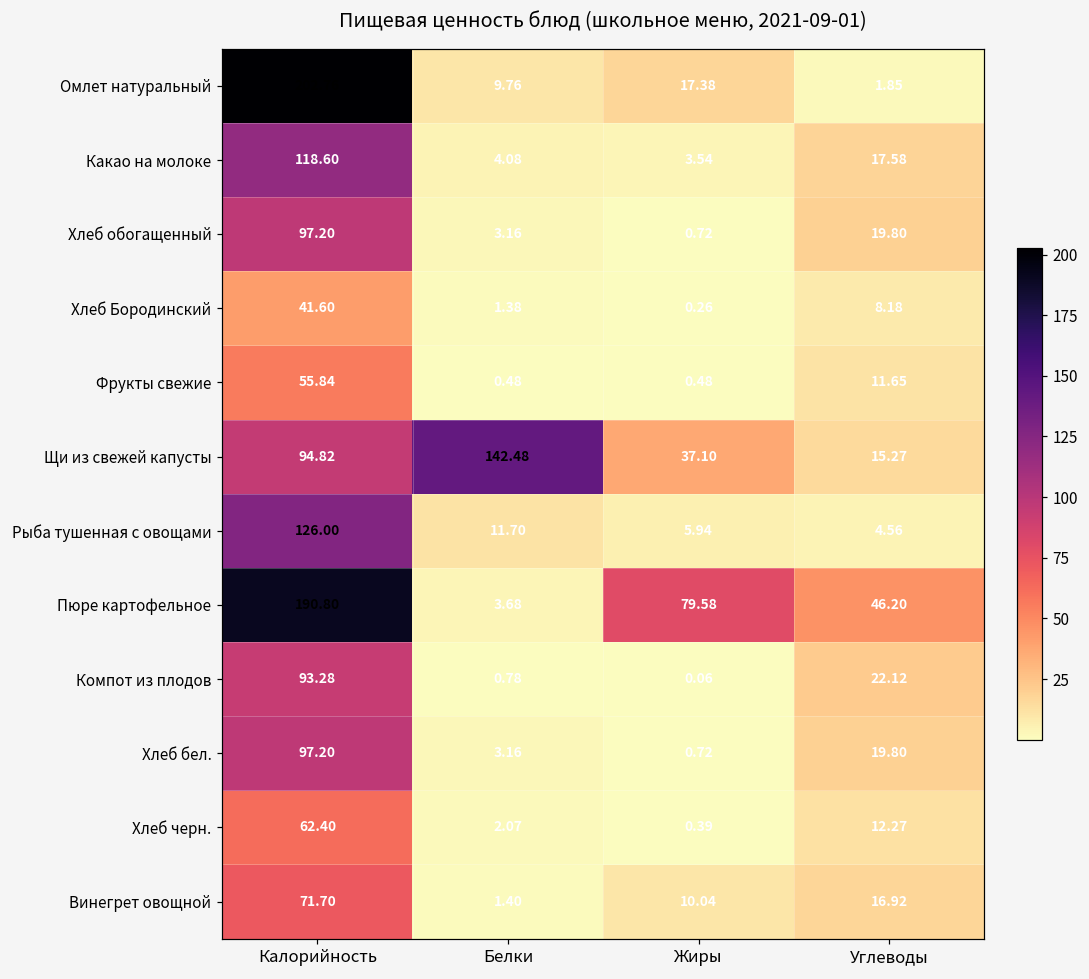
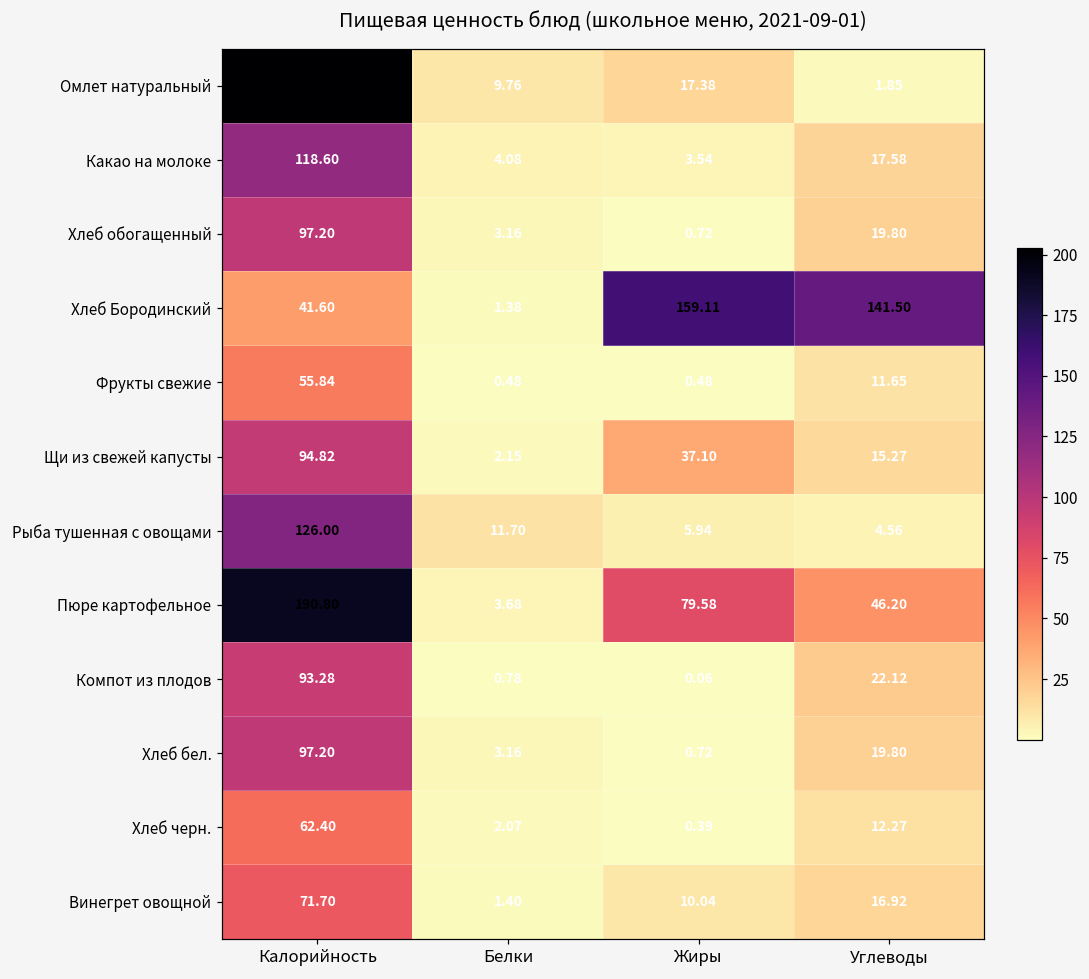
  {
    "Омлет натуральный": {
      "Белки": 9.76,
      "Жиры": 17.38,
      "Углеводы": 1.85
    },
    "Какао на молоке": {
      "Калорийность": 118.60,
      "Белки": 4.08,
      "Жиры": 3.54,
      "Углеводы": 17.58
    },
    "Хлеб обогащенный": {
      "Калорийность": 97.20,
      "Белки": 3.16,
      "Жиры": 0.72,
      "Углеводы": 19.80
    },
    "Хлеб Бородинский": {
      "Калорийность": 41.60,
      "Белки": 1.38,
-     "Жиры": 0.26,
-     "Углеводы": 8.18
+     "Жиры": 159.11,
+     "Углеводы": 141.50
    },
    "Фрукты свежие": {
      "Калорийность": 55.84,
      "Белки": 0.48,
      "Жиры": 0.48,
      "Углеводы": 11.65
    },
    "Щи из свежей капусты": {
      "Калорийность": 94.82,
-     "Белки": 142.48,
+     "Белки": 2.15,
      "Жиры": 37.10,
      "Углеводы": 15.27
    },
    "Рыба тушенная с овощами": {
      "Калорийность": 126.00,
      "Белки": 11.70,
      "Жиры": 5.94,
      "Углеводы": 4.56
    },
    "Пюре картофельное": {
      "Белки": 3.68,
      "Жиры": 79.58,
      "Углеводы": 46.20
    },
    "Компот из плодов": {
      "Калорийность": 93.28,
      "Белки": 0.78,
      "Жиры": 0.06,
      "Углеводы": 22.12
    },
    "Хлеб бел.": {
      "Калорийность": 97.20,
      "Белки": 3.16,
      "Жиры": 0.72,
      "Углеводы": 19.80
    },
    "Хлеб черн.": {
      "Калорийность": 62.40,
      "Белки": 2.07,
      "Жиры": 0.39,
      "Углеводы": 12.27
    },
    "Винегрет овощной": {
      "Калорийность": 71.70,
      "Белки": 1.40,
      "Жиры": 10.04,
      "Углеводы": 16.92
    }
  }
